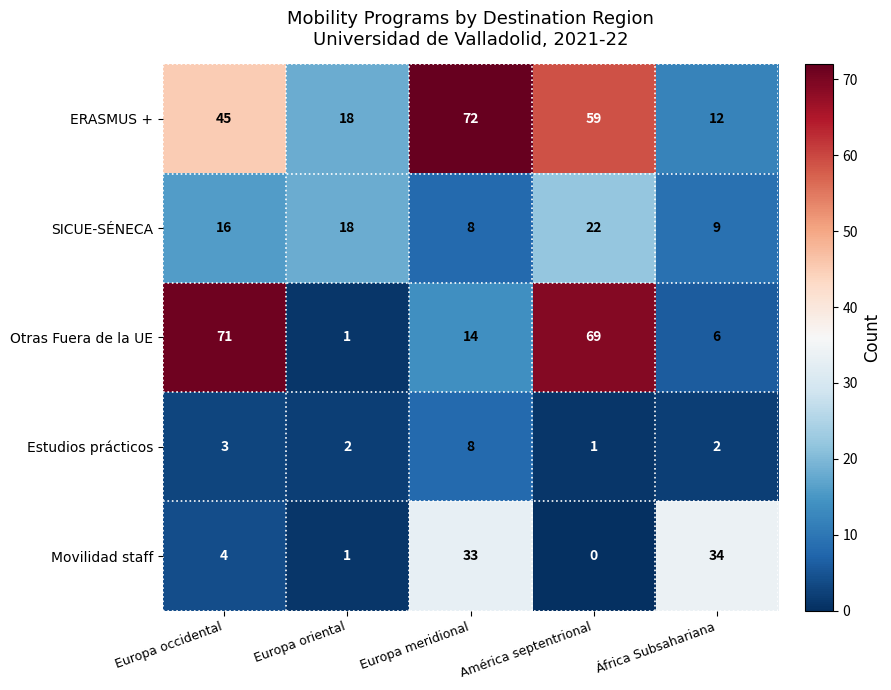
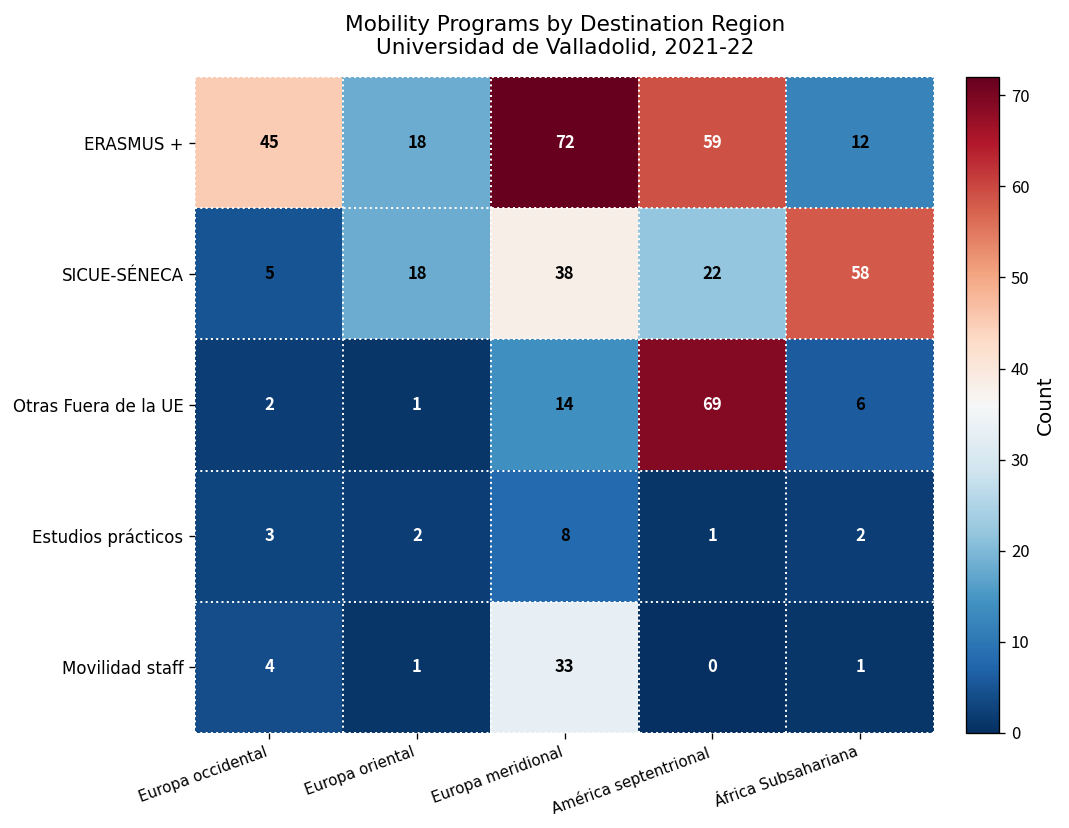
  {
    "ERASMUS +": {
      "Europa occidental": 45,
      "Europa oriental": 18,
      "Europa meridional": 72,
      "América septentrional": 59,
      "África Subsahariana": 12
    },
    "SICUE-SÉNECA": {
-     "Europa occidental": 16,
+     "Europa occidental": 5,
      "Europa oriental": 18,
-     "Europa meridional": 8,
+     "Europa meridional": 38,
      "América septentrional": 22,
-     "África Subsahariana": 9
+     "África Subsahariana": 58
    },
    "Otras Fuera de la UE": {
-     "Europa occidental": 71,
+     "Europa occidental": 2,
      "Europa oriental": 1,
      "Europa meridional": 14,
      "América septentrional": 69,
      "África Subsahariana": 6
    },
    "Estudios prácticos": {
      "Europa occidental": 3,
      "Europa oriental": 2,
      "Europa meridional": 8,
      "América septentrional": 1,
      "África Subsahariana": 2
    },
    "Movilidad staff": {
      "Europa occidental": 4,
      "Europa oriental": 1,
      "Europa meridional": 33,
      "América septentrional": 0,
-     "África Subsahariana": 34
+     "África Subsahariana": 1
    }
  }
